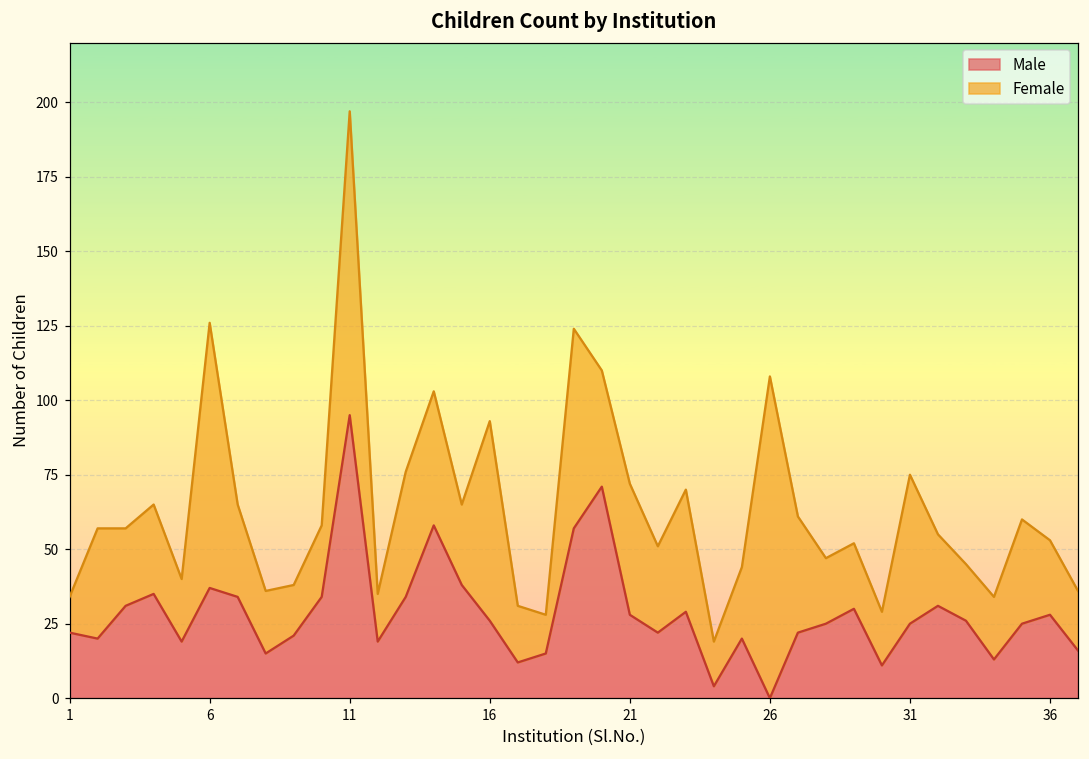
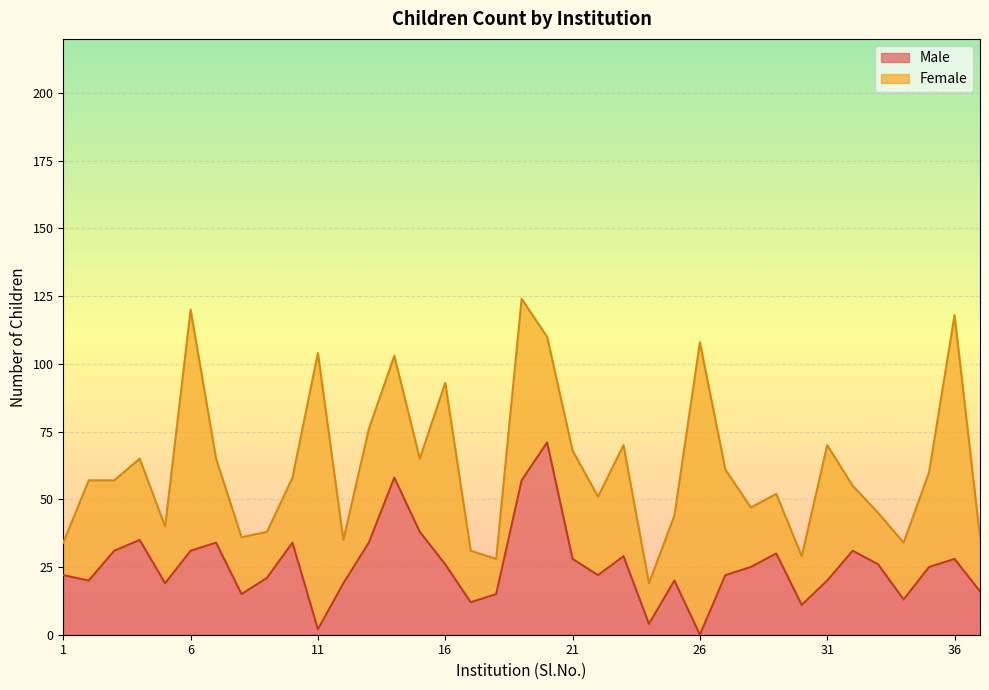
  {
    "Male": {
      "1": 22,
-     "6": 37,
-     "11": 95,
+     "6": 31,
+     "11": 2,
      "16": 26,
      "21": 28,
      "26": 0,
-     "31": 25,
+     "31": 20,
      "36": 28
    },
    "Female": {
      "1": 12,
      "6": 89,
      "11": 102,
      "16": 67,
-     "21": 44,
+     "21": 40,
      "26": 108,
      "31": 50,
-     "36": 25
+     "36": 90
    }
  }
